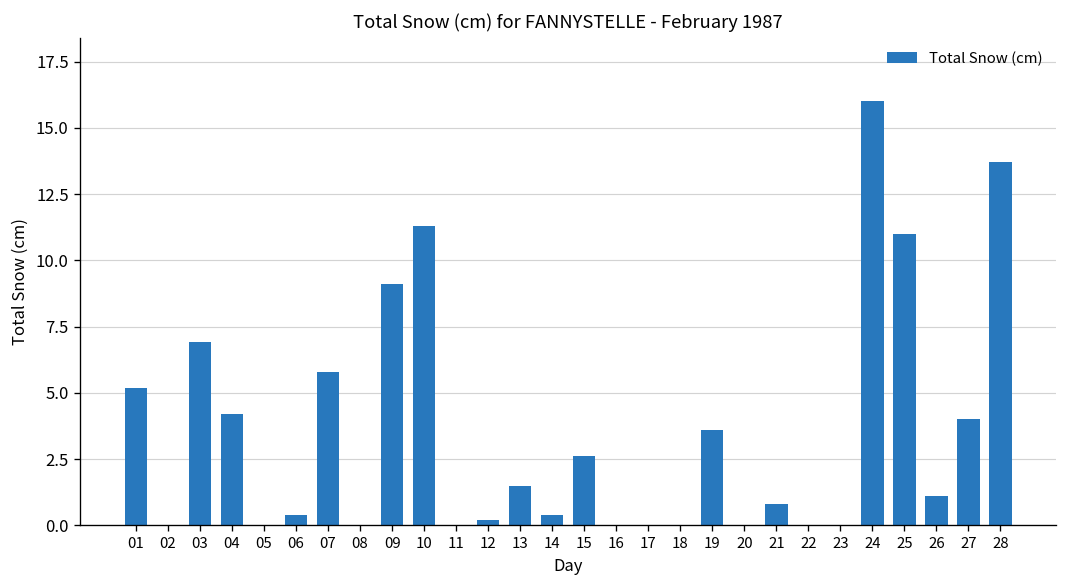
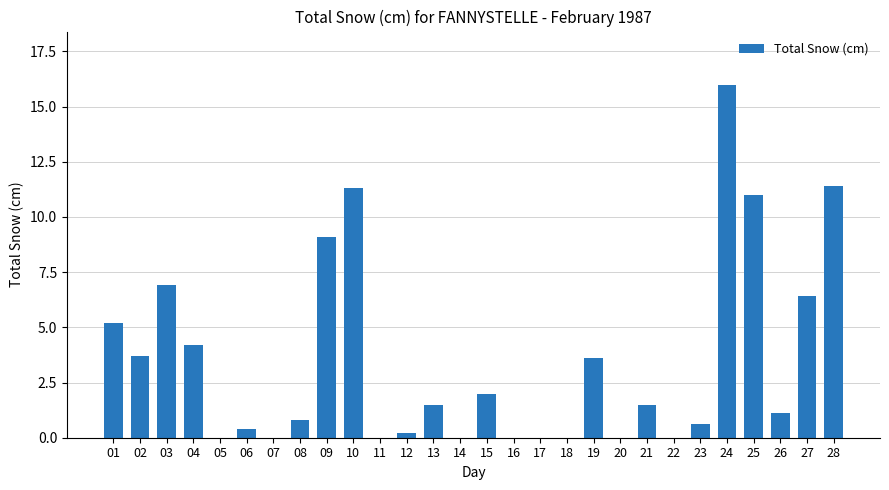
  {
    "01": 5.2,
-   "02": 0.0,
+   "02": 3.7,
    "03": 6.9,
    "04": 4.2,
    "05": 0.0,
    "06": 0.4,
-   "07": 5.8,
-   "08": 0.0,
+   "07": 0.0,
+   "08": 0.8,
    "09": 9.1,
    "10": 11.3,
    "11": 0.0,
    "12": 0.2,
    "13": 1.5,
-   "14": 0.4,
-   "15": 2.6,
+   "14": 0.0,
+   "15": 2.0,
    "16": 0.0,
    "17": 0.0,
    "18": 0.0,
    "19": 3.6,
    "20": 0.0,
-   "21": 0.8,
+   "21": 1.5,
    "22": 0.0,
-   "23": 0.0,
+   "23": 0.6,
    "24": 16.0,
    "25": 11.0,
    "26": 1.1,
-   "27": 4.0,
-   "28": 13.7
+   "27": 6.4,
+   "28": 11.4
  }
